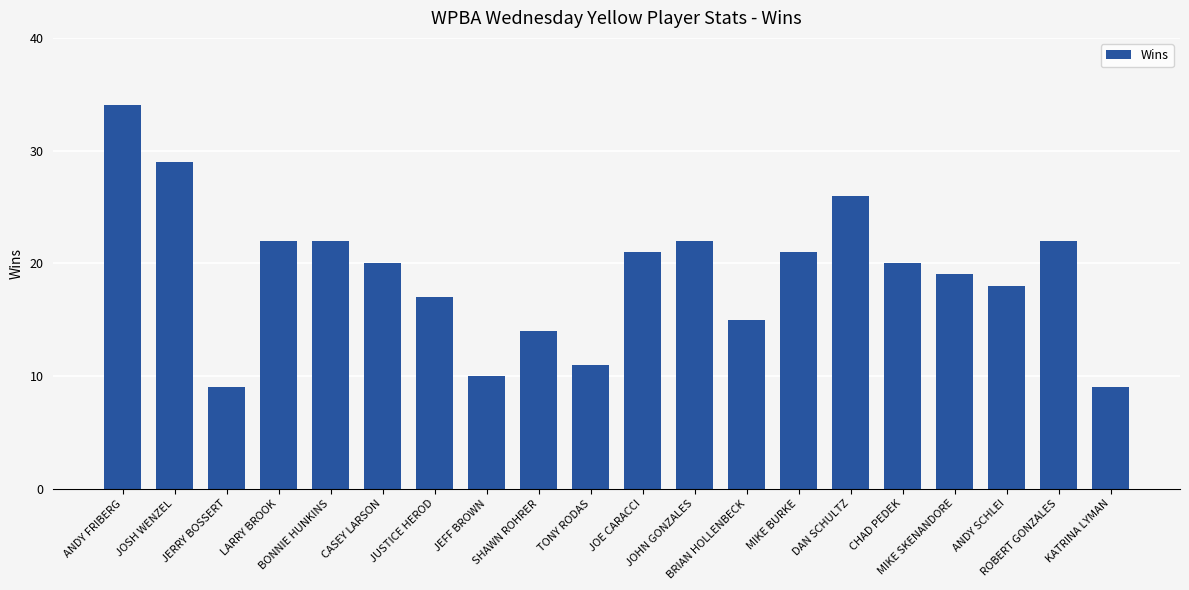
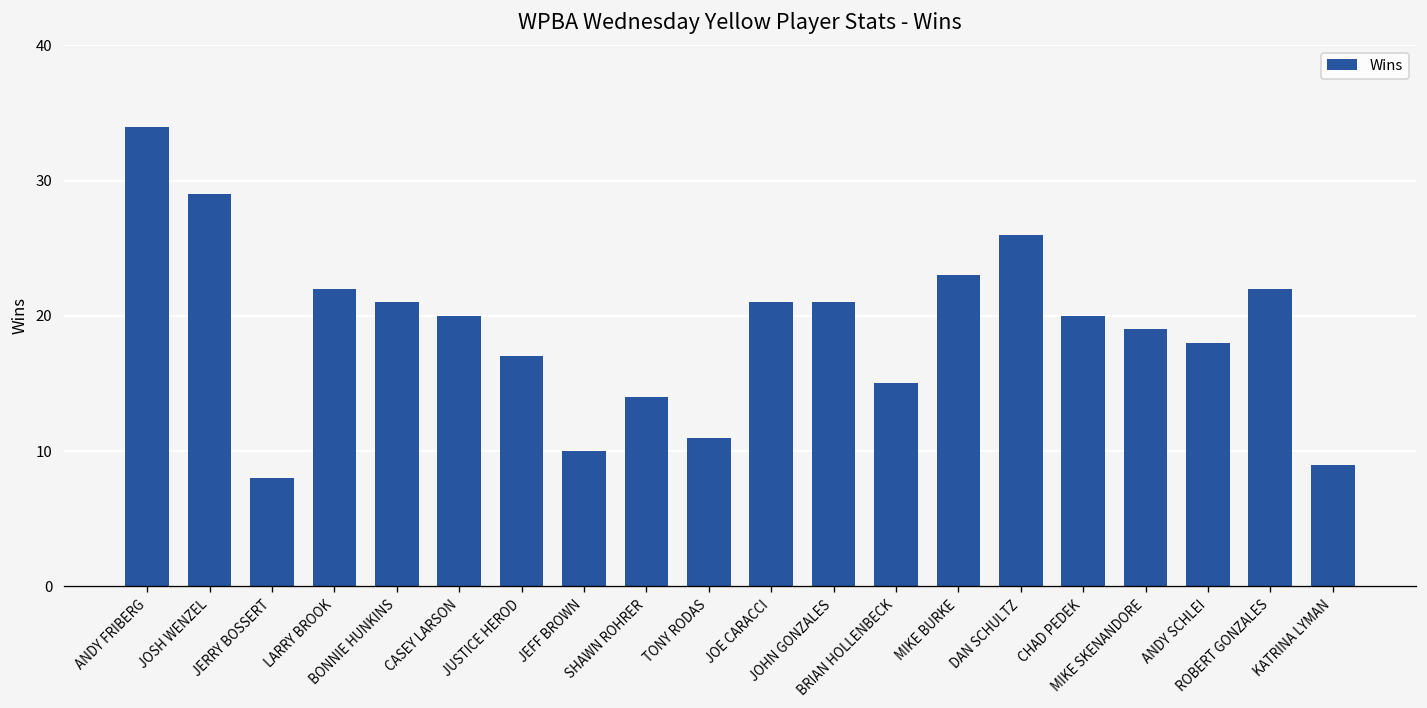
  {
    "ANDY FRIBERG": 34,
    "JOSH WENZEL": 29,
-   "JERRY BOSSERT": 9,
+   "JERRY BOSSERT": 8,
    "LARRY BROOK": 22,
-   "BONNIE HUNKINS": 22,
+   "BONNIE HUNKINS": 21,
    "CASEY LARSON": 20,
    "JUSTICE HEROD": 17,
    "JEFF BROWN": 10,
    "SHAWN ROHRER": 14,
    "TONY RODAS": 11,
    "JOE CARACCI": 21,
-   "JOHN GONZALES": 22,
+   "JOHN GONZALES": 21,
    "BRIAN HOLLENBECK": 15,
-   "MIKE BURKE": 21,
+   "MIKE BURKE": 23,
    "DAN SCHULTZ": 26,
    "CHAD PEDEK": 20,
    "MIKE SKENANDORE": 19,
    "ANDY SCHLEI": 18,
    "ROBERT GONZALES": 22,
    "KATRINA LYMAN": 9
  }
